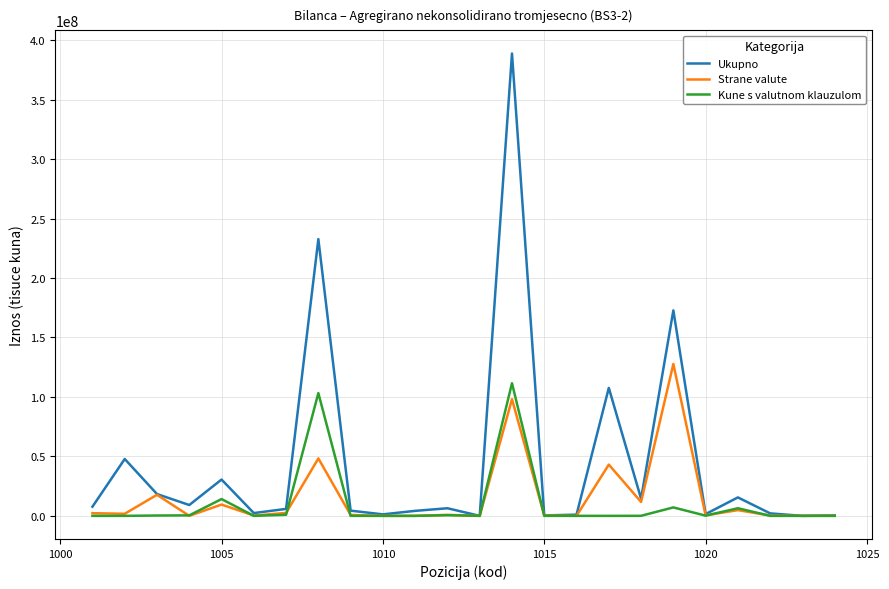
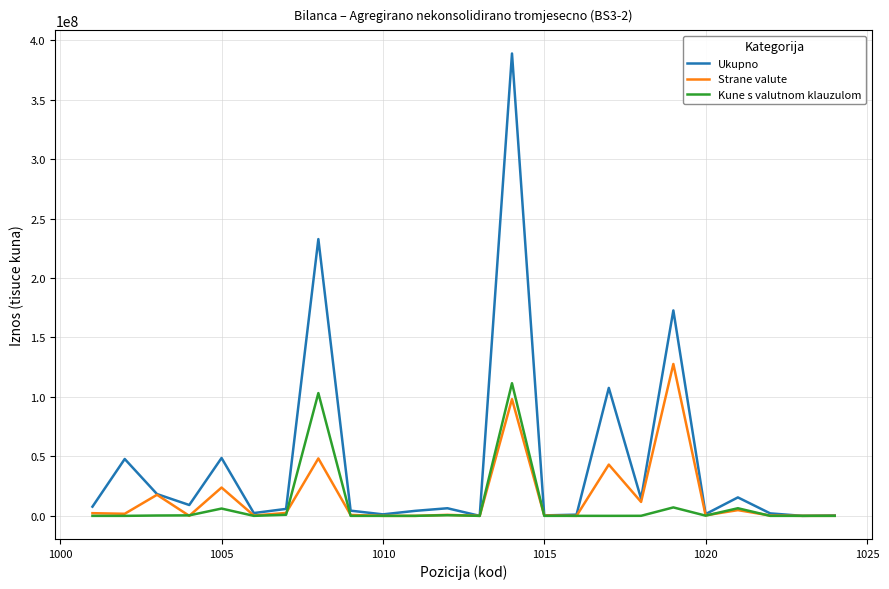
  {
    "Ukupno": {
-     "1005": 31000000
+     "1005": 49000000
    },
    "Strane valute": {
-     "1005": 9000000
+     "1005": 24000000
    },
    "Kune s valutnom klauzulom": {
-     "1005": 14000000
+     "1005": 6000000
    }
  }
